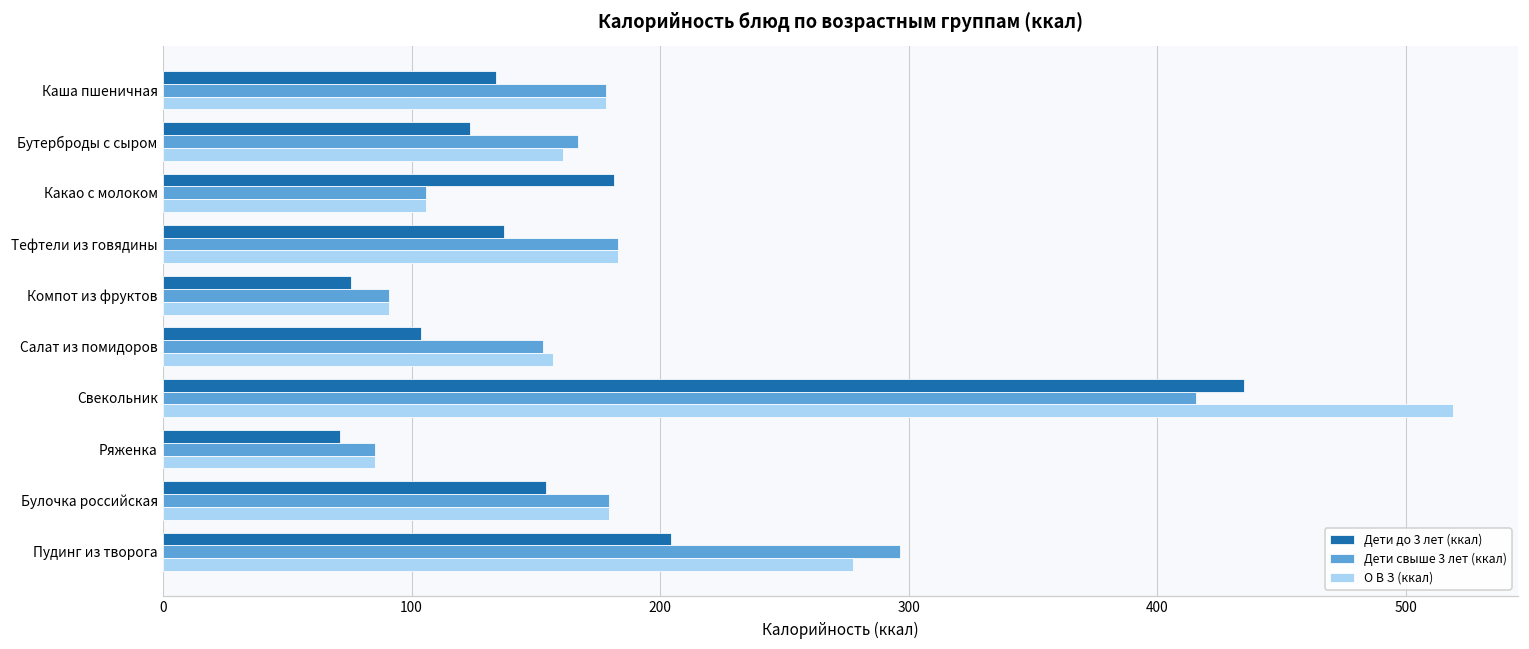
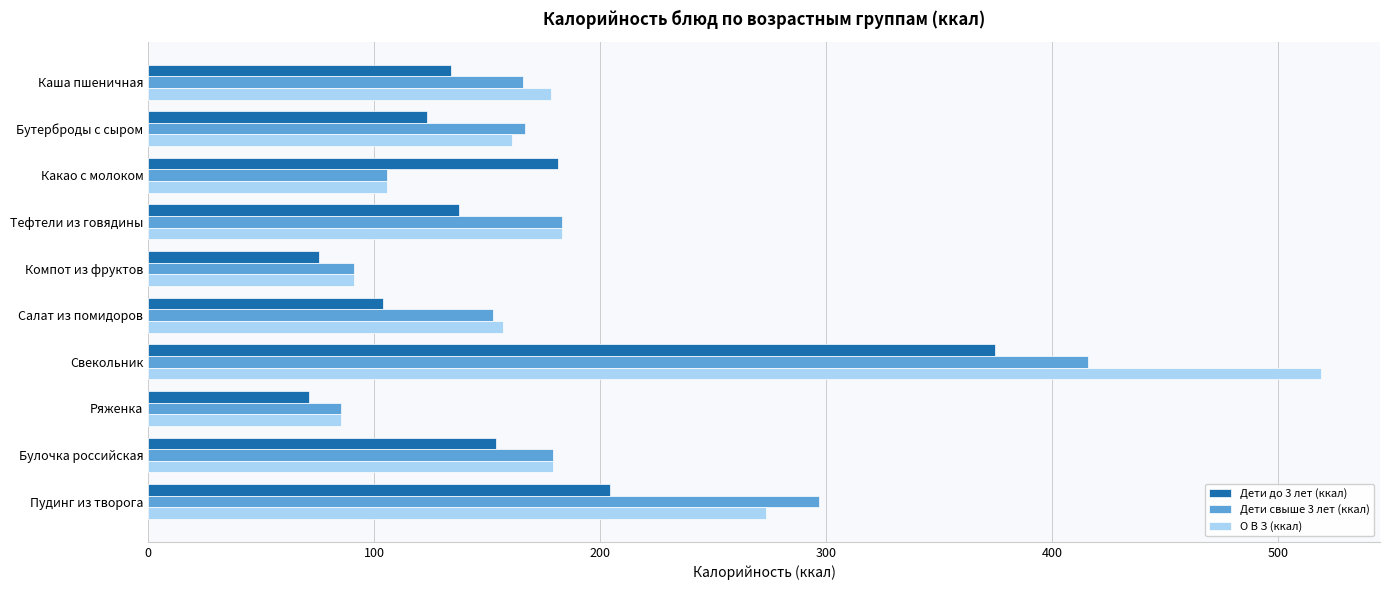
  {
    "Дети до 3 лет (ккал)": {
      "Каша пшеничная": 134,
      "Бутерброды с сыром": 124,
      "Какао с молоком": 181,
      "Тефтели из говядины": 137,
      "Компот из фруктов": 76,
      "Салат из помидоров": 104,
-     "Свекольник": 435,
+     "Свекольник": 375,
      "Ряженка": 71,
      "Булочка российская": 154,
      "Пудинг из творога": 204
    },
    "Дети свыше 3 лет (ккал)": {
-     "Каша пшеничная": 178,
+     "Каша пшеничная": 166,
      "Бутерброды с сыром": 167,
      "Какао с молоком": 106,
      "Тефтели из говядины": 183,
      "Компот из фруктов": 91,
      "Салат из помидоров": 153,
      "Свекольник": 416,
      "Ряженка": 85,
      "Булочка российская": 179,
      "Пудинг из творога": 297
    },
    "О В З (ккал)": {
      "Каша пшеничная": 178,
      "Бутерброды с сыром": 161,
      "Какао с молоком": 106,
      "Тефтели из говядины": 183,
      "Компот из фруктов": 91,
      "Салат из помидоров": 157,
      "Свекольник": 519,
      "Ряженка": 85,
      "Булочка российская": 179,
-     "Пудинг из творога": 277
+     "Пудинг из творога": 274
    }
  }
